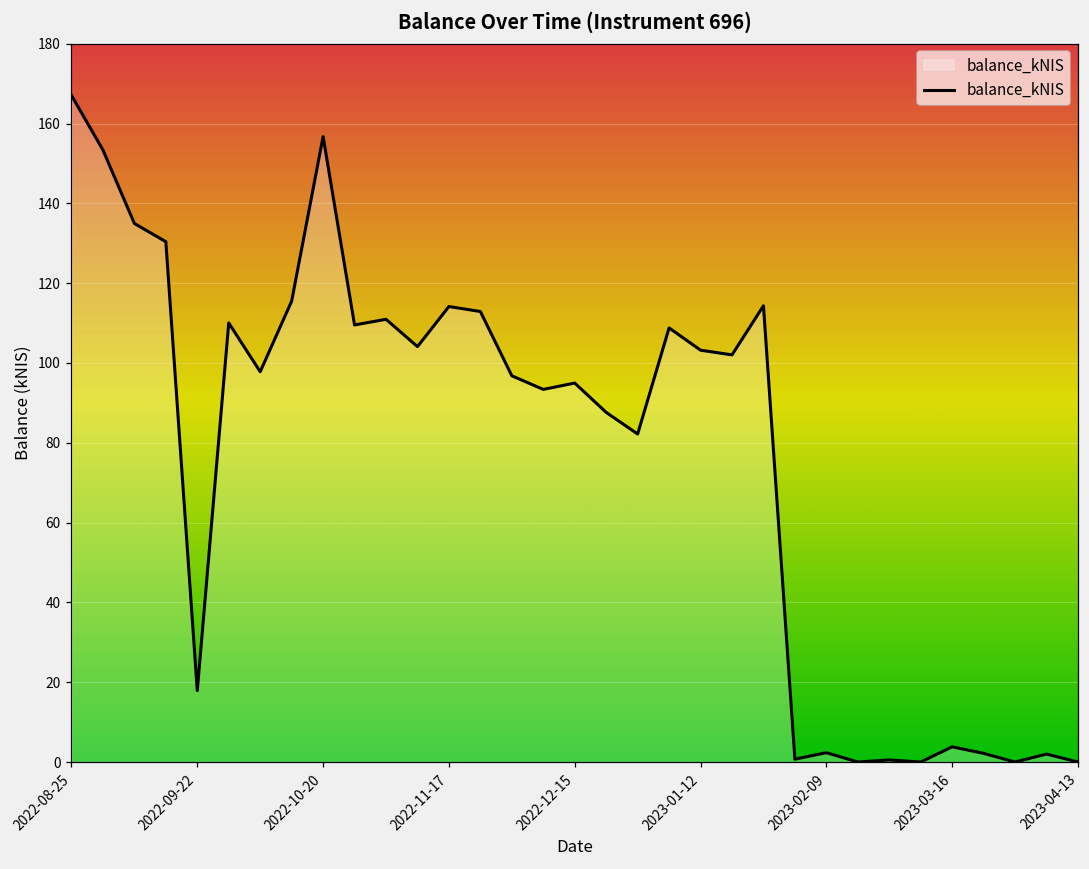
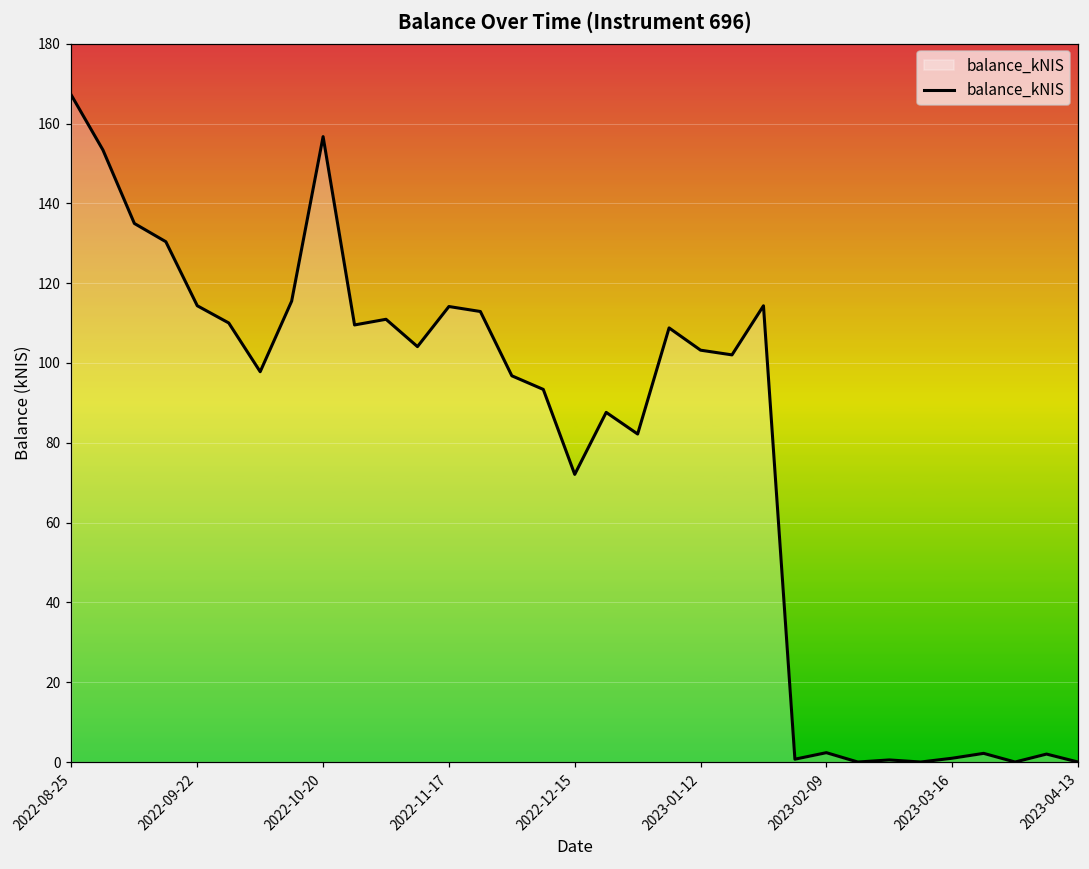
  {
    "2022-08-25": 167,
-   "2022-09-22": 18,
+   "2022-09-22": 114,
    "2022-10-20": 157,
    "2022-11-17": 114,
-   "2022-12-15": 95,
+   "2022-12-15": 72,
    "2023-01-12": 103,
    "2023-02-09": 2,
-   "2023-03-16": 4,
+   "2023-03-16": 1,
    "2023-04-13": 0
  }
